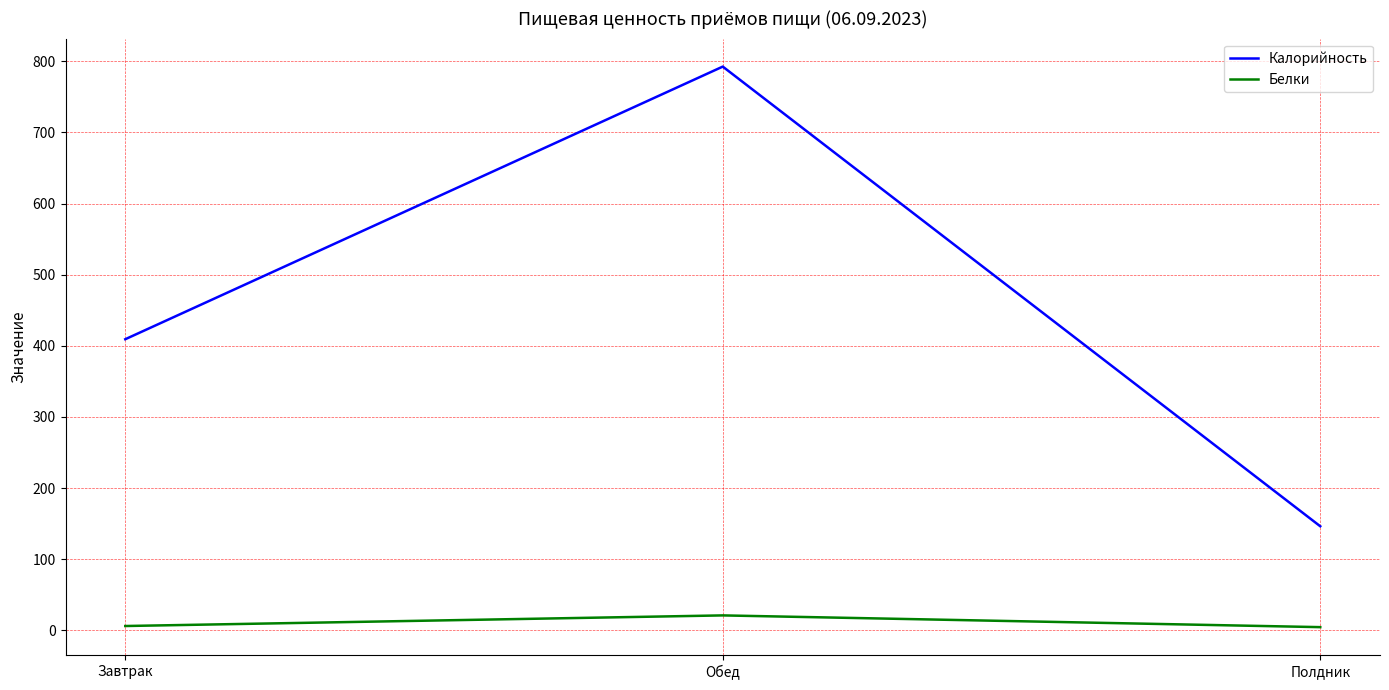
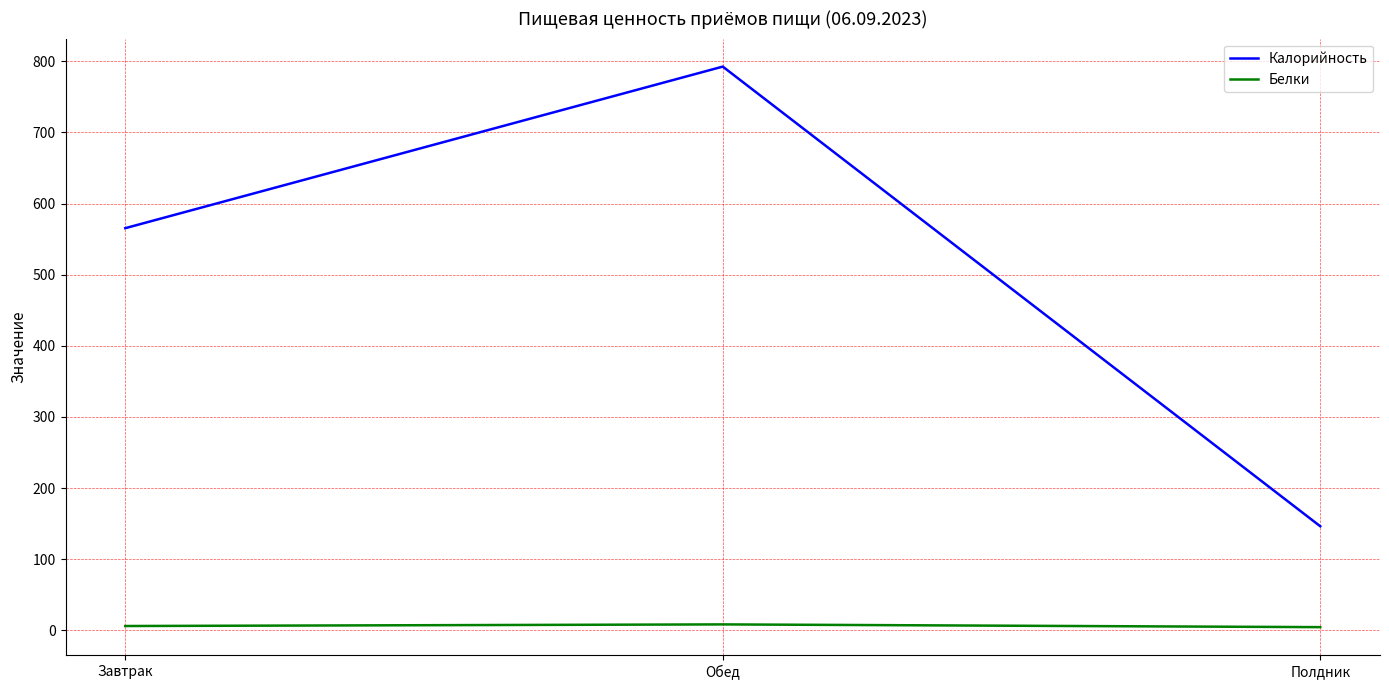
  {
    "Калорийность": {
-     "Завтрак": 410,
+     "Завтрак": 570,
      "Обед": 790,
      "Полдник": 150
    },
    "Белки": {
      "Завтрак": 10,
-     "Обед": 20,
+     "Обед": 10,
      "Полдник": 0
    }
  }
